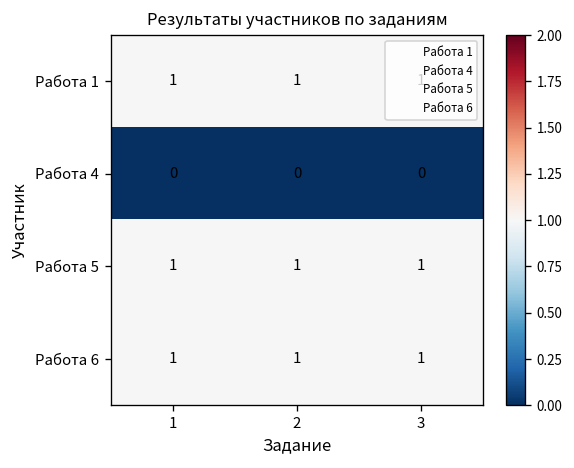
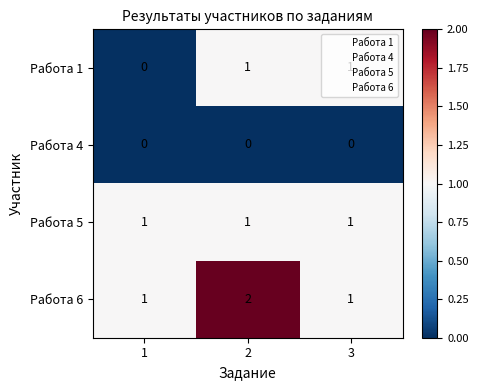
  {
    "Работа 1": {
-     "1": 1
+     "1": 0
    },
    "Работа 6": {
-     "2": 1
+     "2": 2
    }
  }
